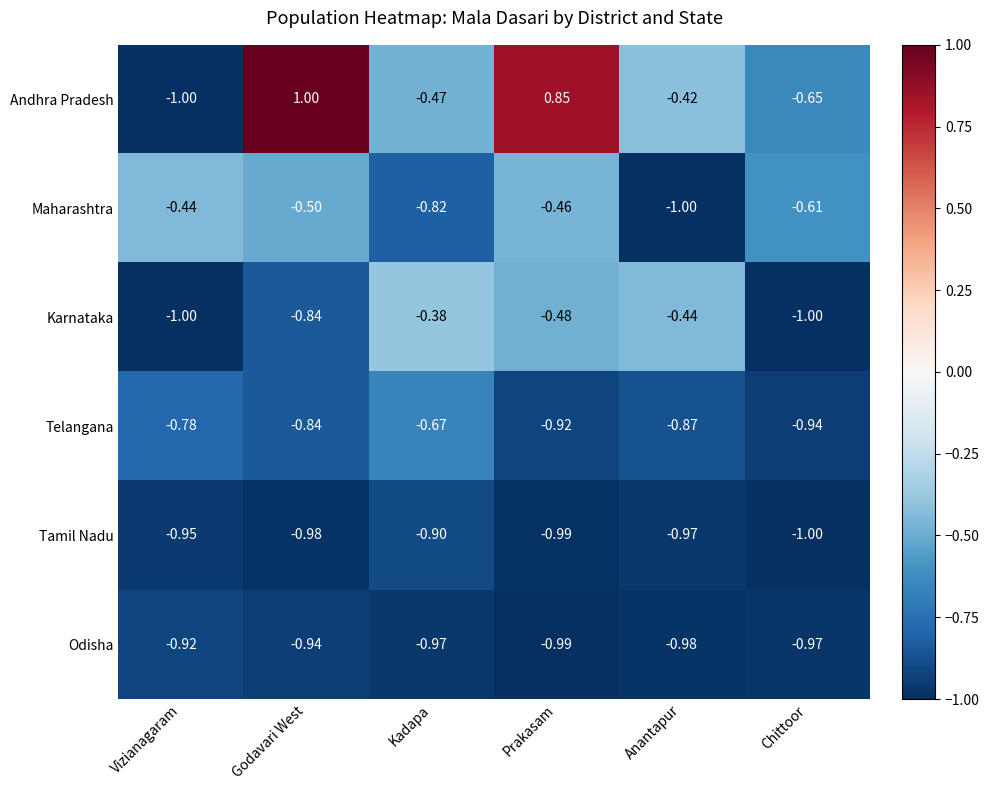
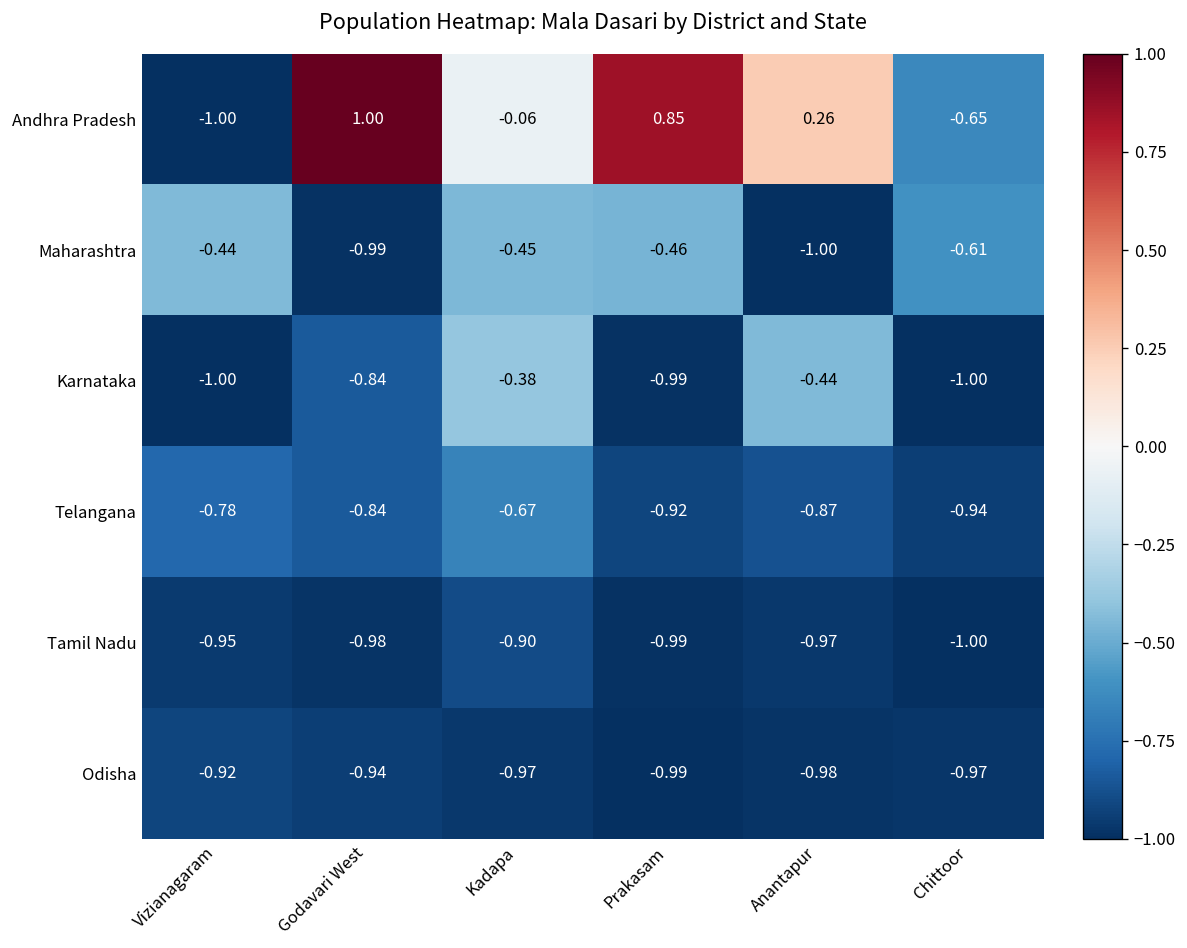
  {
    "Andhra Pradesh": {
      "Vizianagaram": -1.00,
      "Godavari West": 1.00,
-     "Kadapa": -0.47,
+     "Kadapa": -0.06,
      "Prakasam": 0.85,
-     "Anantapur": -0.42,
+     "Anantapur": 0.26,
      "Chittoor": -0.65
    },
    "Maharashtra": {
      "Vizianagaram": -0.44,
-     "Godavari West": -0.50,
-     "Kadapa": -0.82,
+     "Godavari West": -0.99,
+     "Kadapa": -0.45,
      "Prakasam": -0.46,
      "Anantapur": -1.00,
      "Chittoor": -0.61
    },
    "Karnataka": {
      "Vizianagaram": -1.00,
      "Godavari West": -0.84,
      "Kadapa": -0.38,
-     "Prakasam": -0.48,
+     "Prakasam": -0.99,
      "Anantapur": -0.44,
      "Chittoor": -1.00
    },
    "Telangana": {
      "Vizianagaram": -0.78,
      "Godavari West": -0.84,
      "Kadapa": -0.67,
      "Prakasam": -0.92,
      "Anantapur": -0.87,
      "Chittoor": -0.94
    },
    "Tamil Nadu": {
      "Vizianagaram": -0.95,
      "Godavari West": -0.98,
      "Kadapa": -0.90,
      "Prakasam": -0.99,
      "Anantapur": -0.97,
      "Chittoor": -1.00
    },
    "Odisha": {
      "Vizianagaram": -0.92,
      "Godavari West": -0.94,
      "Kadapa": -0.97,
      "Prakasam": -0.99,
      "Anantapur": -0.98,
      "Chittoor": -0.97
    }
  }
